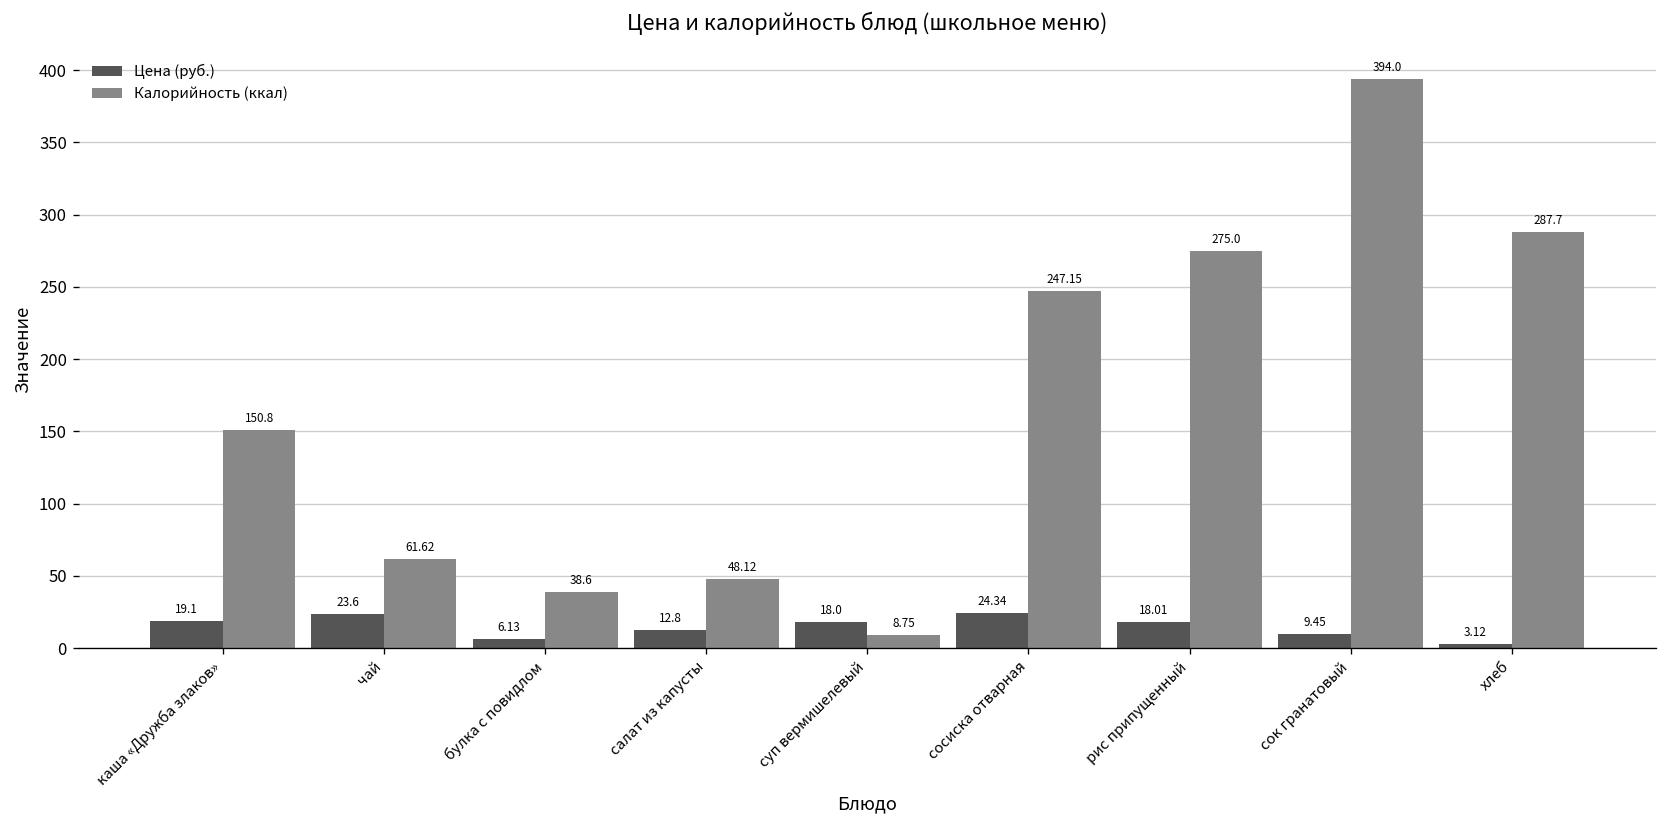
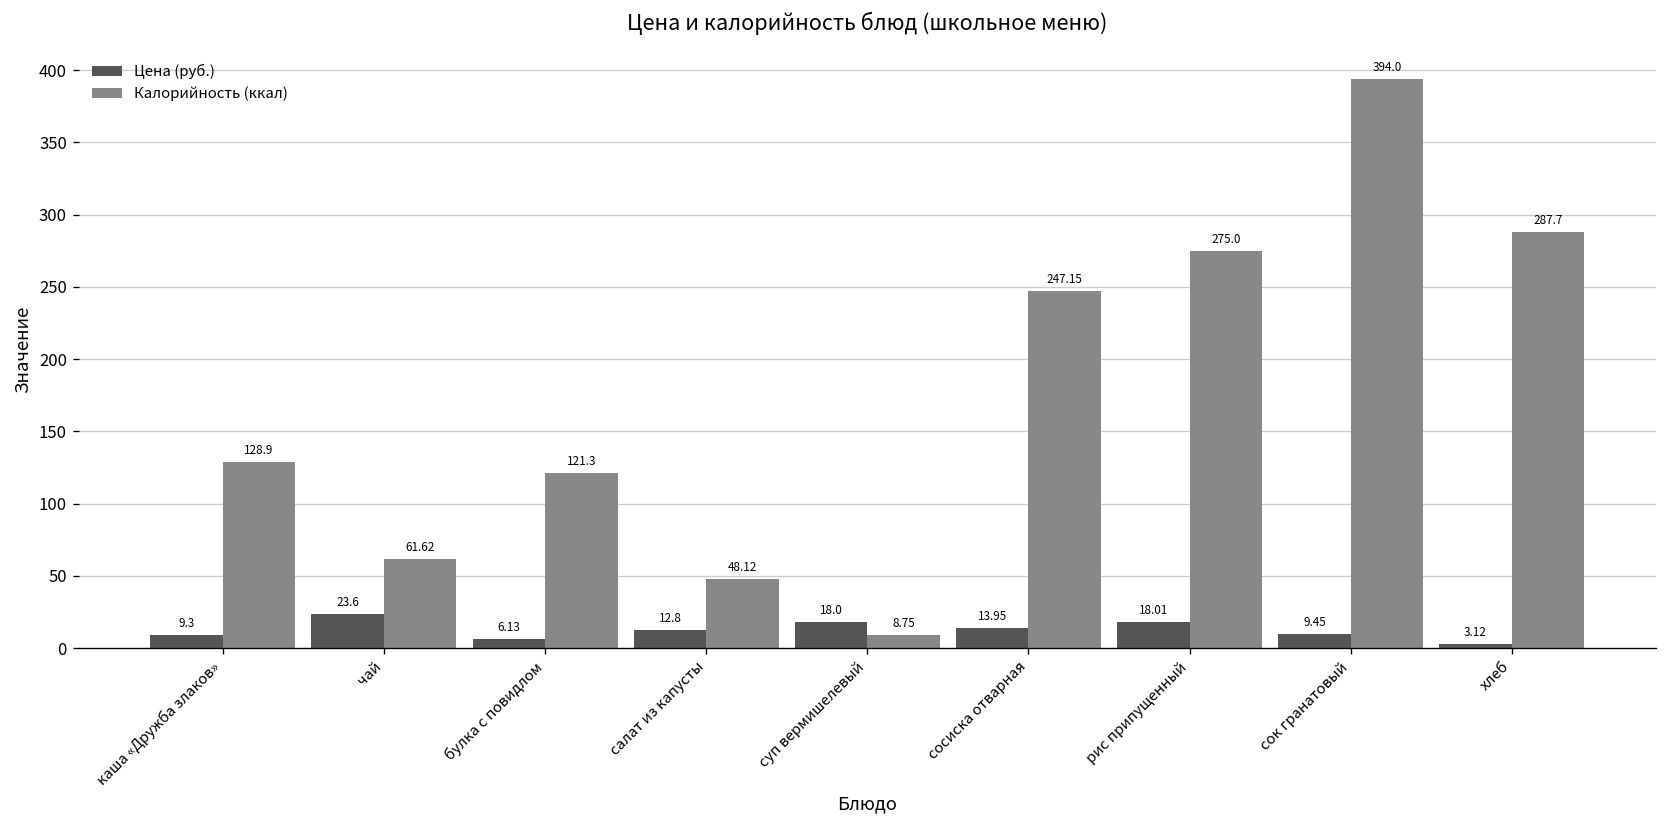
  {
    "Цена (руб.)": {
-     "каша «Дружба злаков»": 19.1,
+     "каша «Дружба злаков»": 9.3,
      "чай": 23.6,
      "булка с повидлом": 6.13,
      "салат из капусты": 12.8,
      "суп вермишелевый": 18.0,
-     "сосиска отварная": 24.34,
+     "сосиска отварная": 13.95,
      "рис припущенный": 18.01,
      "сок гранатовый": 9.45,
      "хлеб": 3.12
    },
    "Калорийность (ккал)": {
-     "каша «Дружба злаков»": 150.8,
+     "каша «Дружба злаков»": 128.9,
      "чай": 61.62,
-     "булка с повидлом": 38.6,
+     "булка с повидлом": 121.3,
      "салат из капусты": 48.12,
      "суп вермишелевый": 8.75,
      "сосиска отварная": 247.15,
      "рис припущенный": 275.0,
      "сок гранатовый": 394.0,
      "хлеб": 287.7
    }
  }
